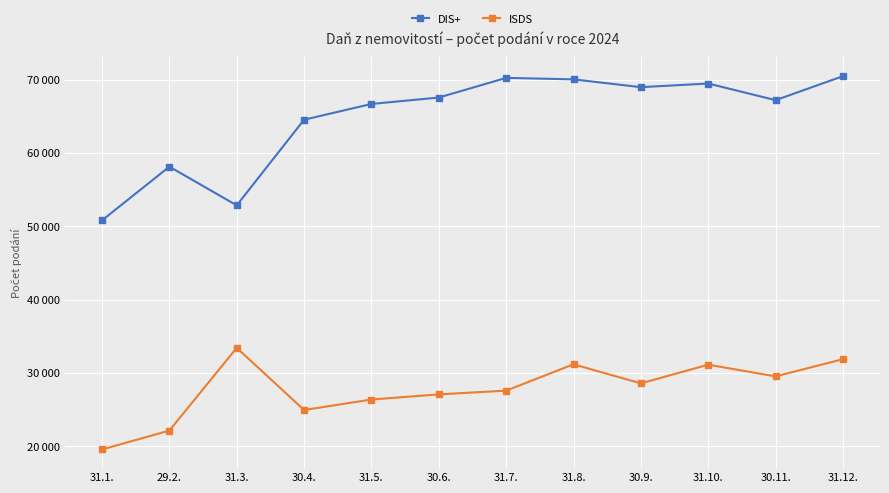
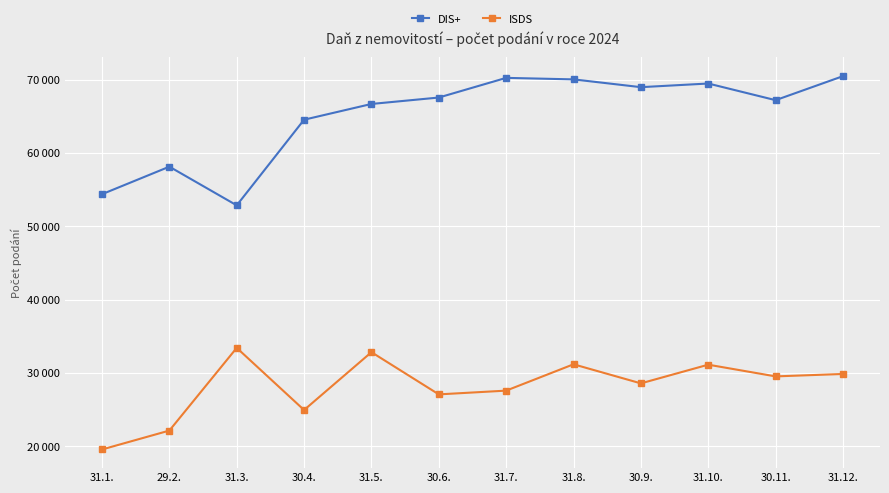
  {
    "DIS+": {
-     "31.1.": 51000,
+     "31.1.": 54000,
      "29.2.": 58000,
      "31.3.": 53000,
      "30.4.": 65000,
      "31.5.": 67000,
      "30.6.": 68000,
      "31.7.": 70000,
      "31.8.": 70000,
      "30.9.": 69000,
      "31.10.": 69000,
      "30.11.": 67000,
      "31.12.": 70000
    },
    "ISDS": {
      "31.1.": 20000,
      "29.2.": 22000,
      "31.3.": 33000,
      "30.4.": 25000,
-     "31.5.": 26000,
+     "31.5.": 33000,
      "30.6.": 27000,
      "31.7.": 28000,
      "31.8.": 31000,
      "30.9.": 29000,
      "31.10.": 31000,
      "30.11.": 30000,
-     "31.12.": 32000
+     "31.12.": 30000
    }
  }
